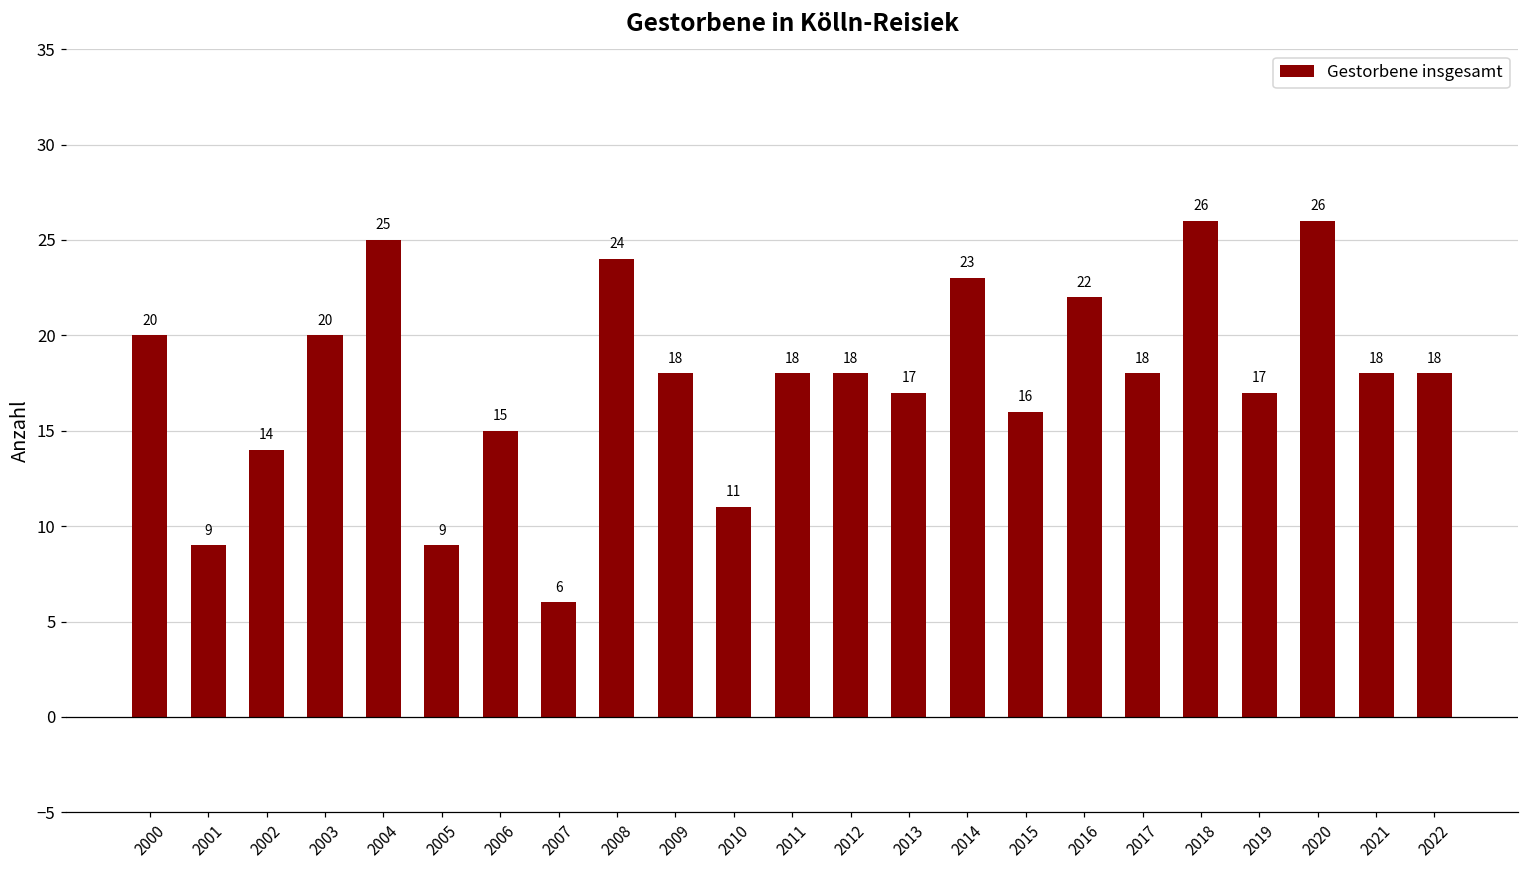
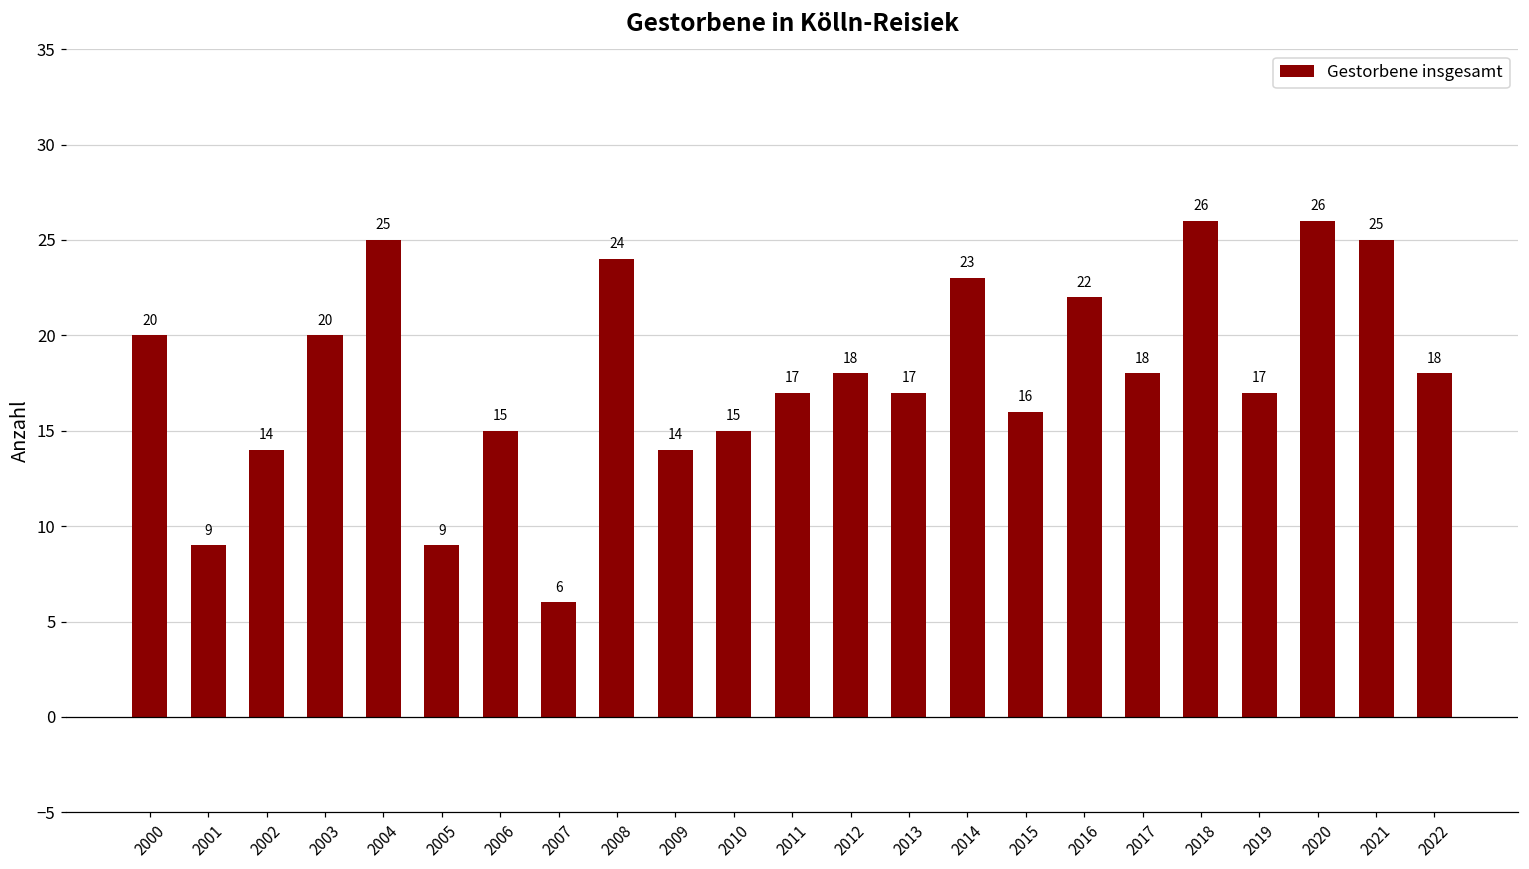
  {
    "2000": 20,
    "2001": 9,
    "2002": 14,
    "2003": 20,
    "2004": 25,
    "2005": 9,
    "2006": 15,
    "2007": 6,
    "2008": 24,
-   "2009": 18,
-   "2010": 11,
-   "2011": 18,
+   "2009": 14,
+   "2010": 15,
+   "2011": 17,
    "2012": 18,
    "2013": 17,
    "2014": 23,
    "2015": 16,
    "2016": 22,
    "2017": 18,
    "2018": 26,
    "2019": 17,
    "2020": 26,
-   "2021": 18,
+   "2021": 25,
    "2022": 18
  }
